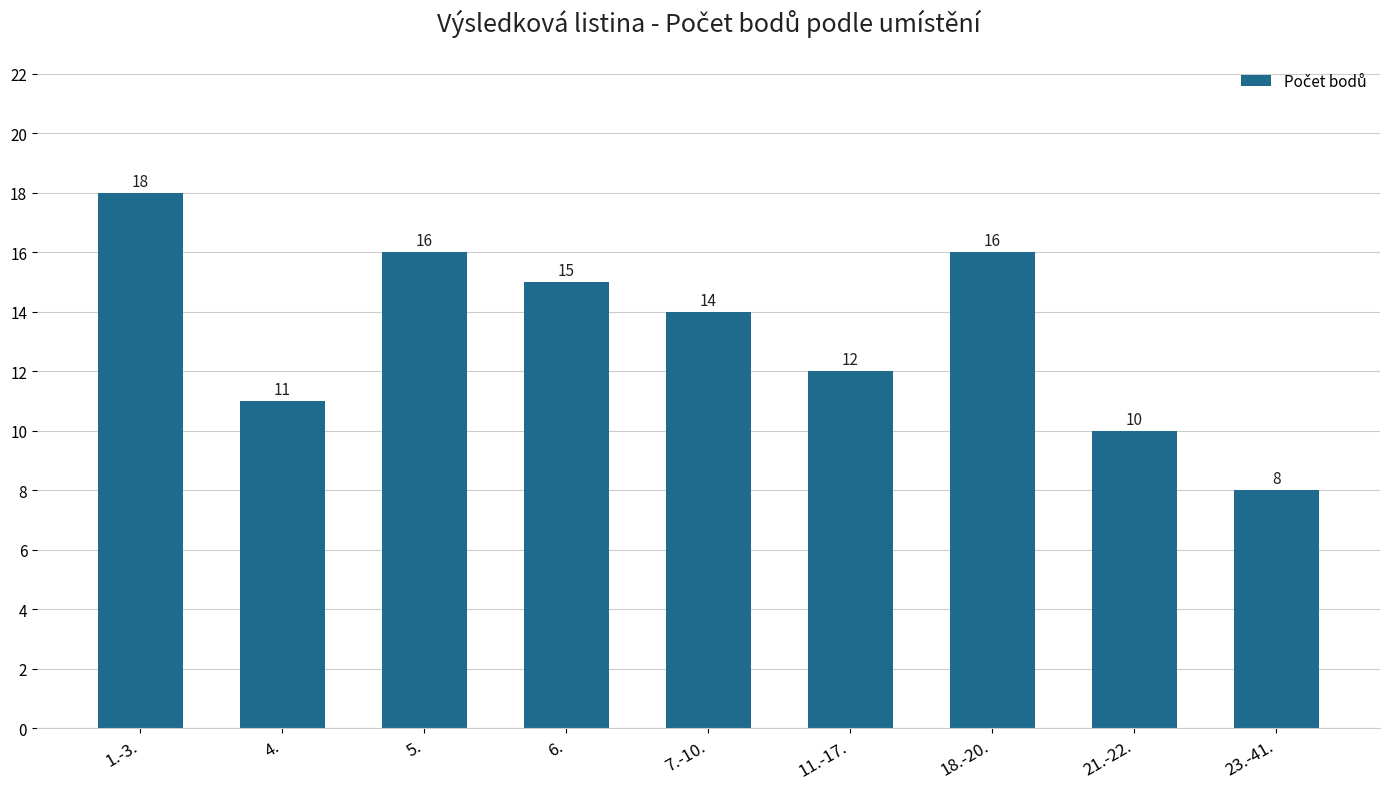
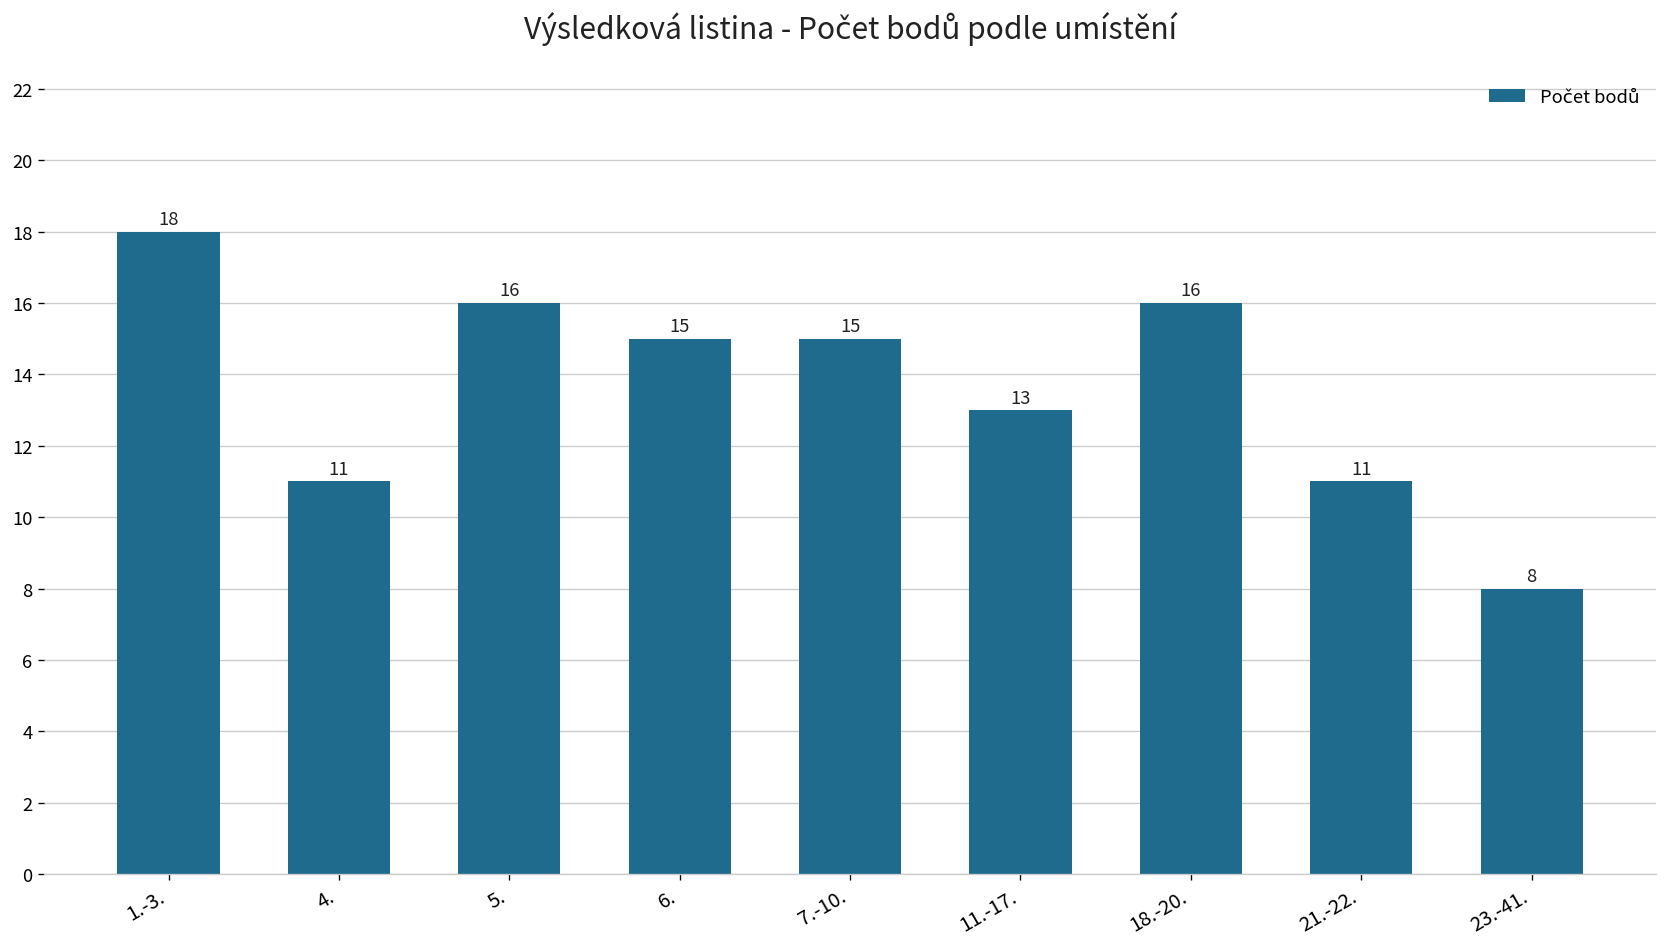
  {
    "1.-3.": 18,
    "4.": 11,
    "5.": 16,
    "6.": 15,
-   "7.-10.": 14,
-   "11.-17.": 12,
+   "7.-10.": 15,
+   "11.-17.": 13,
    "18.-20.": 16,
-   "21.-22.": 10,
+   "21.-22.": 11,
    "23.-41.": 8
  }
